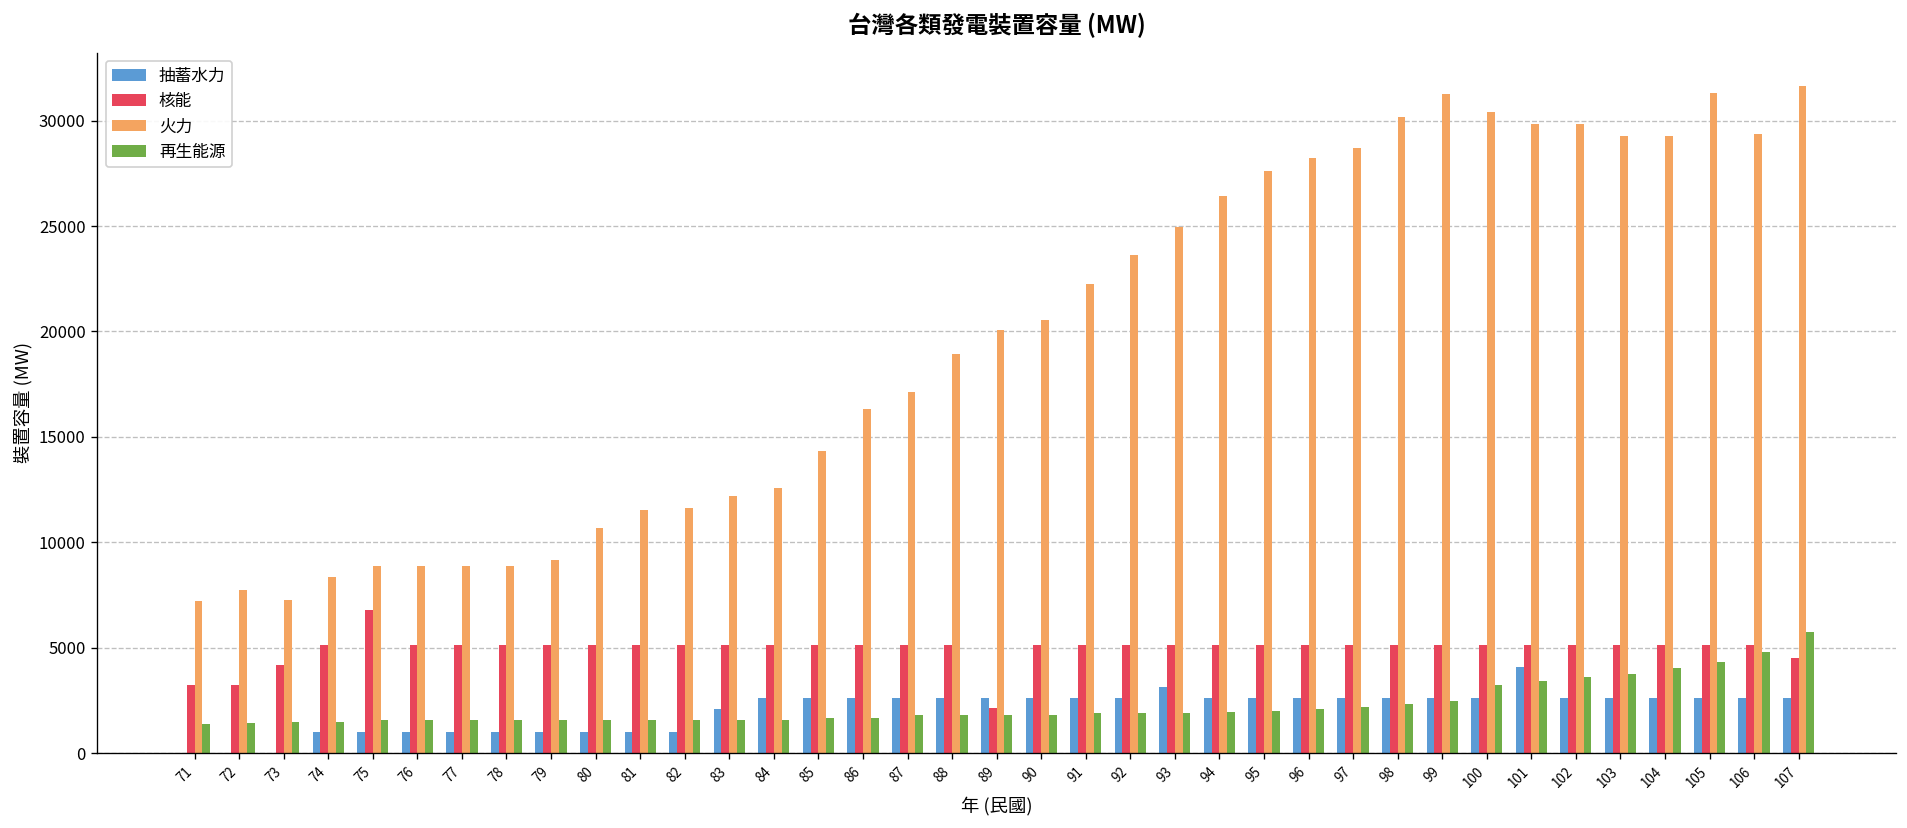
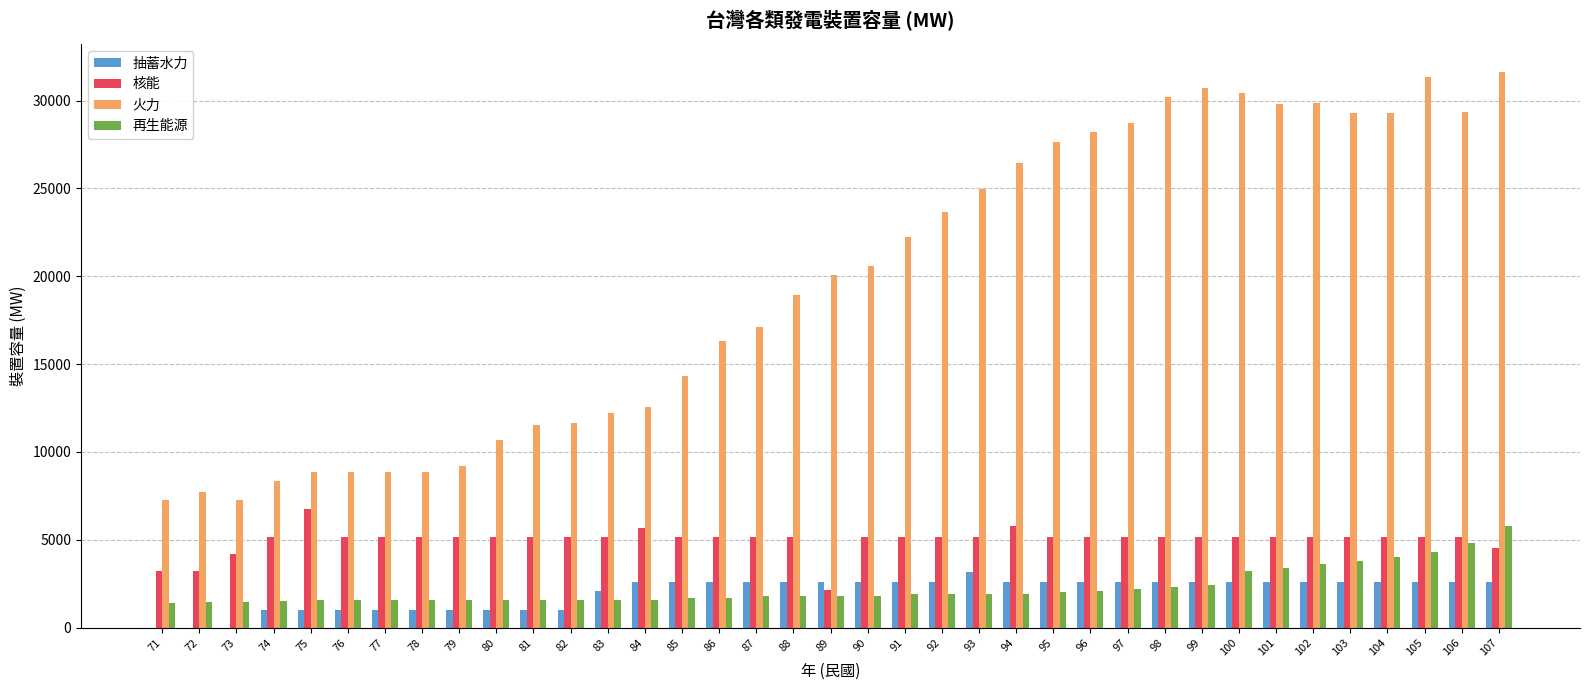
  {
    "抽蓄水力": {
      "71": 0,
      "72": 0,
      "73": 0,
      "74": 1000,
      "75": 1000,
      "76": 1000,
      "77": 1000,
      "78": 1000,
      "79": 1000,
      "80": 1000,
      "81": 1000,
      "82": 1000,
      "83": 2100,
      "84": 2600,
      "85": 2600,
      "86": 2600,
      "87": 2600,
      "88": 2600,
      "89": 2600,
      "90": 2600,
      "91": 2600,
      "92": 2600,
      "93": 3200,
      "94": 2600,
      "95": 2600,
      "96": 2600,
      "97": 2600,
      "98": 2600,
      "99": 2600,
      "100": 2600,
-     "101": 4100,
+     "101": 2600,
      "102": 2600,
      "103": 2600,
      "104": 2600,
      "105": 2600,
      "106": 2600,
      "107": 2600
    },
    "核能": {
      "71": 3200,
      "72": 3200,
      "73": 4200,
      "74": 5100,
      "75": 6800,
      "76": 5100,
      "77": 5100,
      "78": 5100,
      "79": 5100,
      "80": 5100,
      "81": 5100,
      "82": 5100,
      "83": 5100,
-     "84": 5100,
+     "84": 5600,
      "85": 5100,
      "86": 5100,
      "87": 5100,
      "88": 5100,
      "89": 2100,
      "90": 5100,
      "91": 5100,
      "92": 5100,
      "93": 5100,
-     "94": 5100,
+     "94": 5800,
      "95": 5100,
      "96": 5100,
      "97": 5100,
      "98": 5100,
      "99": 5100,
      "100": 5100,
      "101": 5100,
      "102": 5100,
      "103": 5100,
      "104": 5100,
      "105": 5100,
      "106": 5100,
      "107": 4500
    },
    "火力": {
      "71": 7200,
      "72": 7700,
      "73": 7300,
      "74": 8300,
      "75": 8900,
      "76": 8900,
      "77": 8900,
      "78": 8900,
      "79": 9200,
      "80": 10700,
      "81": 11500,
      "82": 11600,
      "83": 12200,
      "84": 12600,
      "85": 14300,
      "86": 16300,
      "87": 17100,
      "88": 18900,
      "89": 20100,
      "90": 20600,
      "91": 22300,
      "92": 23600,
      "93": 24900,
      "94": 26400,
      "95": 27600,
      "96": 28200,
      "97": 28700,
      "98": 30200,
-     "99": 31300,
+     "99": 30700,
      "100": 30400,
      "101": 29800,
      "102": 29800,
      "103": 29300,
      "104": 29300,
      "105": 31300,
      "106": 29300,
      "107": 31600
    },
    "再生能源": {
      "71": 1400,
      "72": 1400,
      "73": 1500,
      "74": 1500,
      "75": 1600,
      "76": 1600,
      "77": 1600,
      "78": 1600,
      "79": 1600,
      "80": 1600,
      "81": 1600,
      "82": 1600,
      "83": 1600,
      "84": 1600,
      "85": 1700,
      "86": 1700,
      "87": 1800,
      "88": 1800,
      "89": 1800,
      "90": 1800,
      "91": 1900,
      "92": 1900,
      "93": 1900,
      "94": 1900,
      "95": 2000,
      "96": 2100,
      "97": 2200,
      "98": 2300,
      "99": 2400,
      "100": 3200,
      "101": 3400,
      "102": 3600,
      "103": 3800,
      "104": 4000,
      "105": 4300,
      "106": 4800,
      "107": 5800
    }
  }
